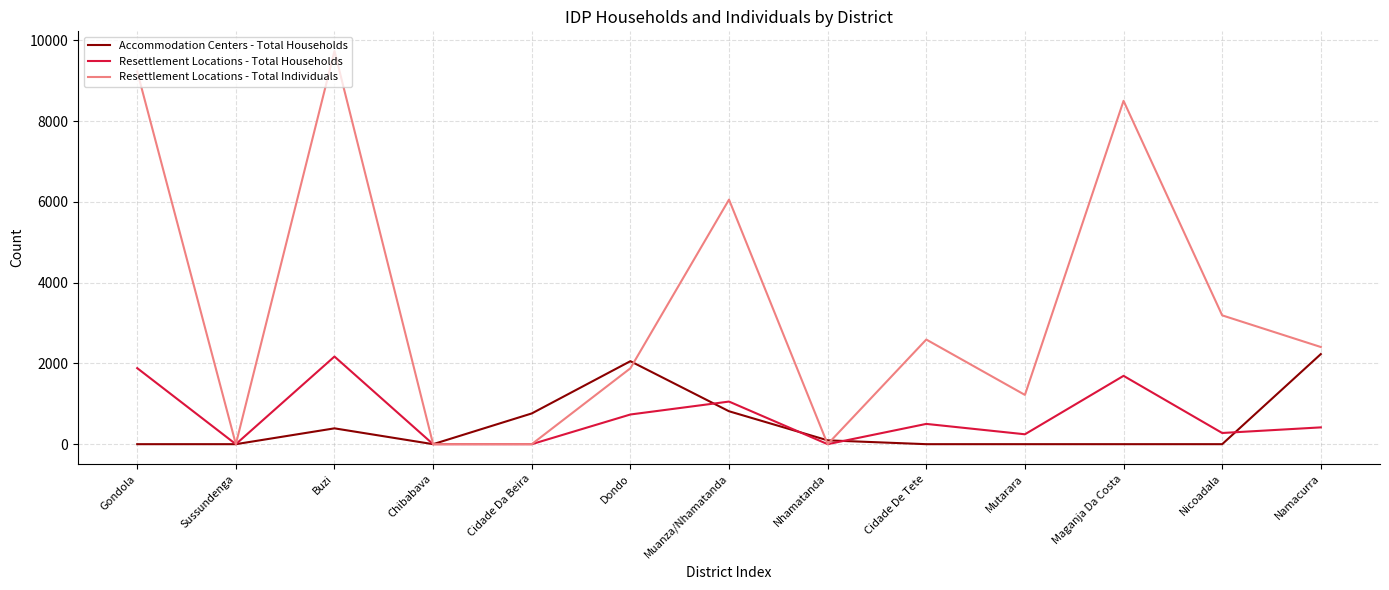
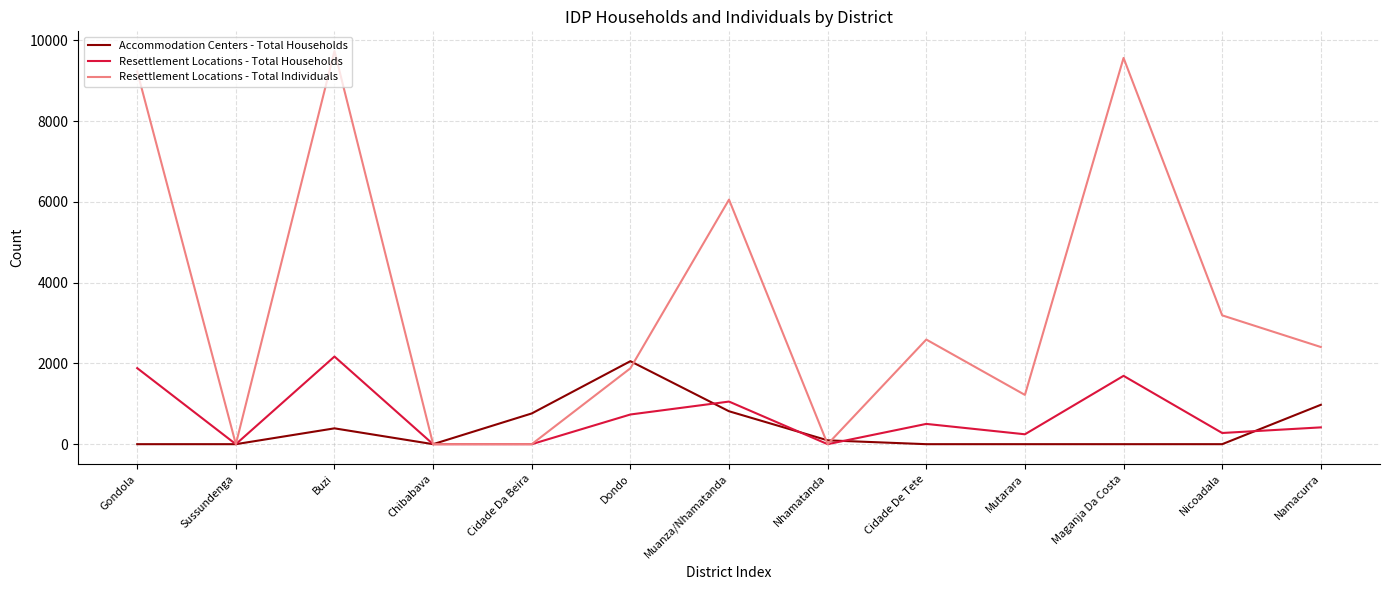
  {
    "Accommodation Centers - Total Households": {
      "Gondola": 0,
      "Buzi": 400,
      "Cidade Da Beira": 800,
      "Dondo": 2100,
      "Muanza/Nhamatanda": 800,
      "Nhamatanda": 100,
      "Cidade De Tete": 0,
      "Mutarara": 0,
      "Maganja Da Costa": 0,
      "Nicoadala": 0,
-     "Namacurra": 2200
+     "Namacurra": 1000
    },
    "Resettlement Locations - Total Households": {
      "Gondola": 1900,
      "Buzi": 2200,
      "Dondo": 700,
      "Muanza/Nhamatanda": 1100,
      "Cidade De Tete": 500,
      "Mutarara": 200,
      "Maganja Da Costa": 1700,
      "Nicoadala": 300,
      "Namacurra": 400
    },
    "Resettlement Locations - Total Individuals": {
      "Dondo": 1900,
      "Muanza/Nhamatanda": 6100,
      "Cidade De Tete": 2600,
      "Mutarara": 1200,
-     "Maganja Da Costa": 8500,
+     "Maganja Da Costa": 9600,
      "Nicoadala": 3200,
      "Namacurra": 2400
    }
  }
